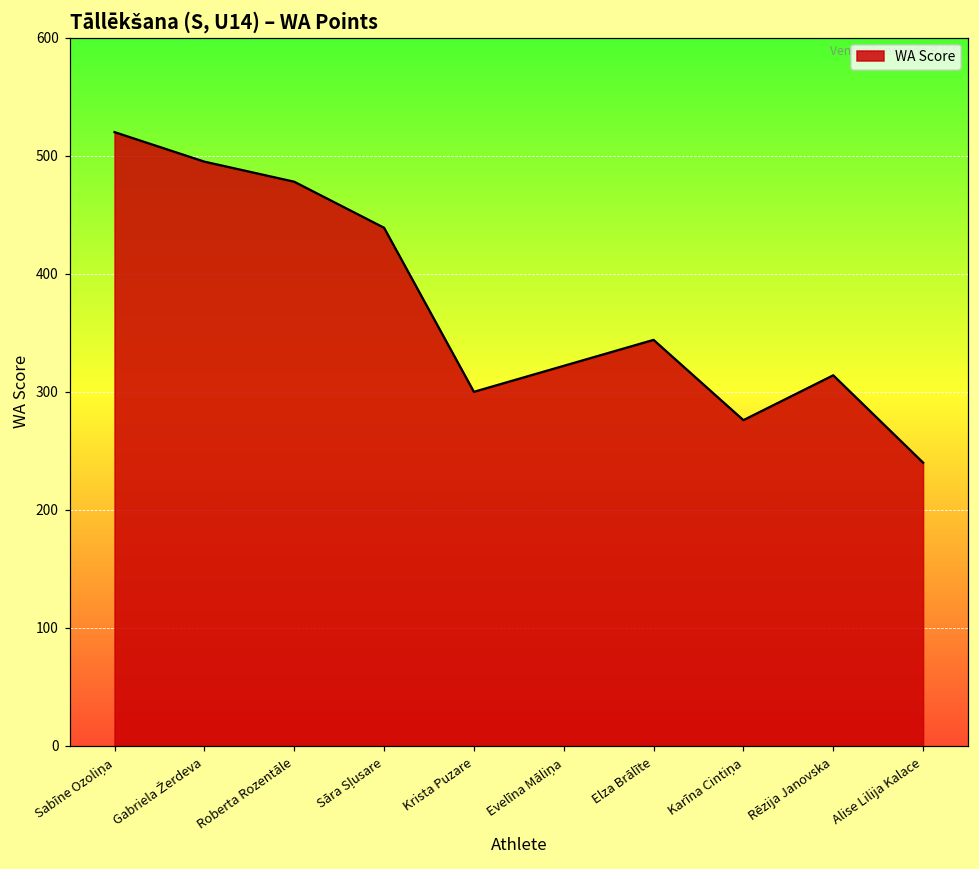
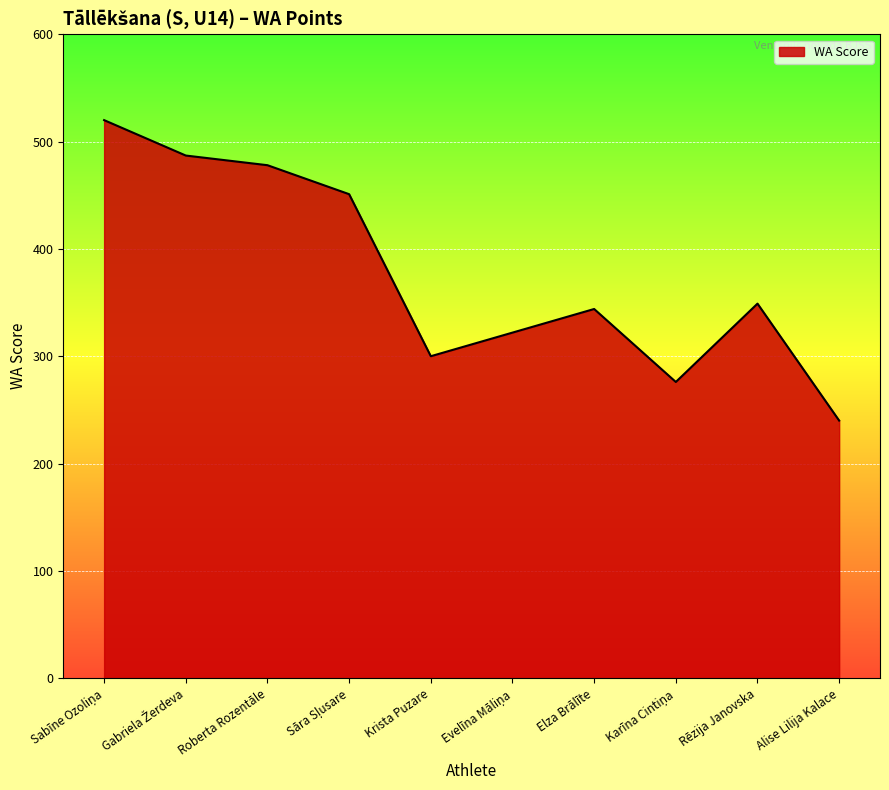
  {
    "Sabīne Ozoliņa": 520,
-   "Gabriela Žerdeva": 495,
+   "Gabriela Žerdeva": 487,
    "Roberta Rozentāle": 478,
-   "Sāra Sļusare": 439,
+   "Sāra Sļusare": 451,
    "Krista Puzare": 300,
    "Evelīna Māliņa": 322,
    "Elza Brālīte": 344,
    "Karīna Cintiņa": 276,
-   "Rēzija Janovska": 314,
+   "Rēzija Janovska": 349,
    "Alise Lilija Kalace": 240
  }
